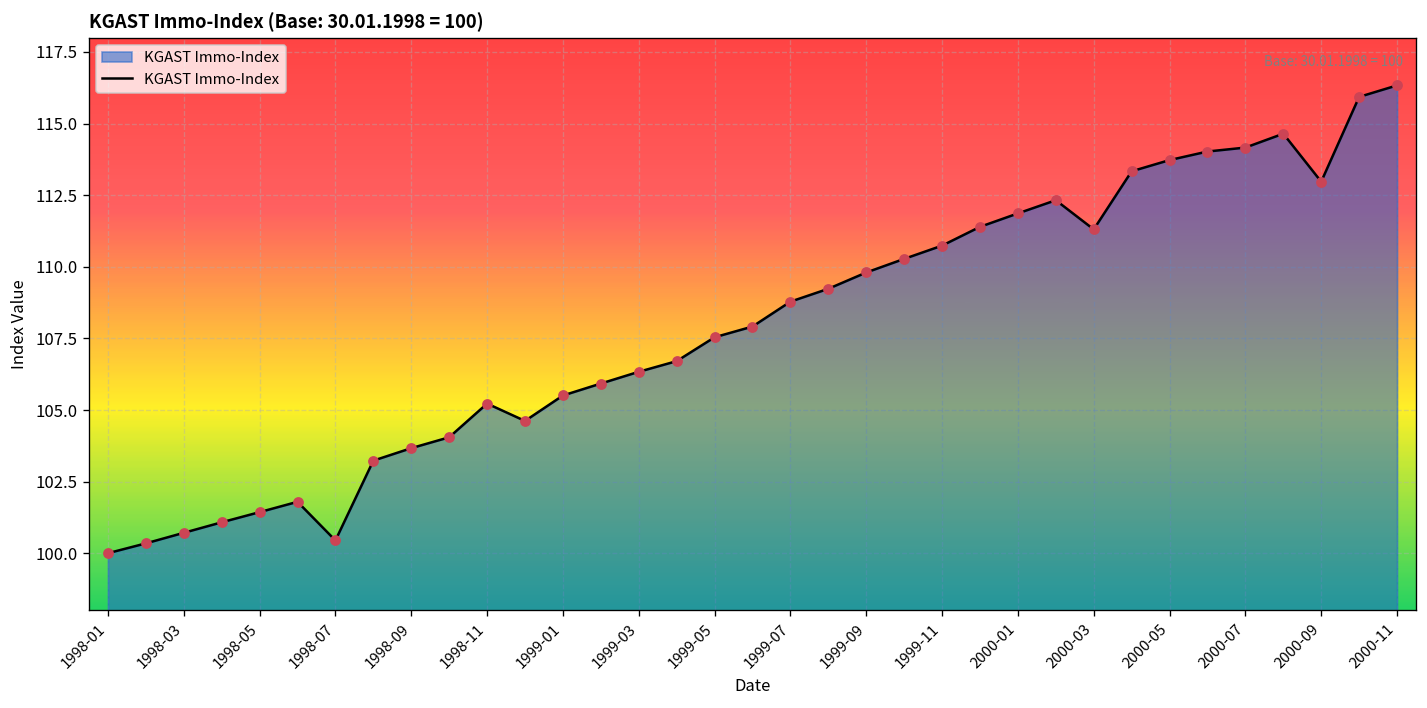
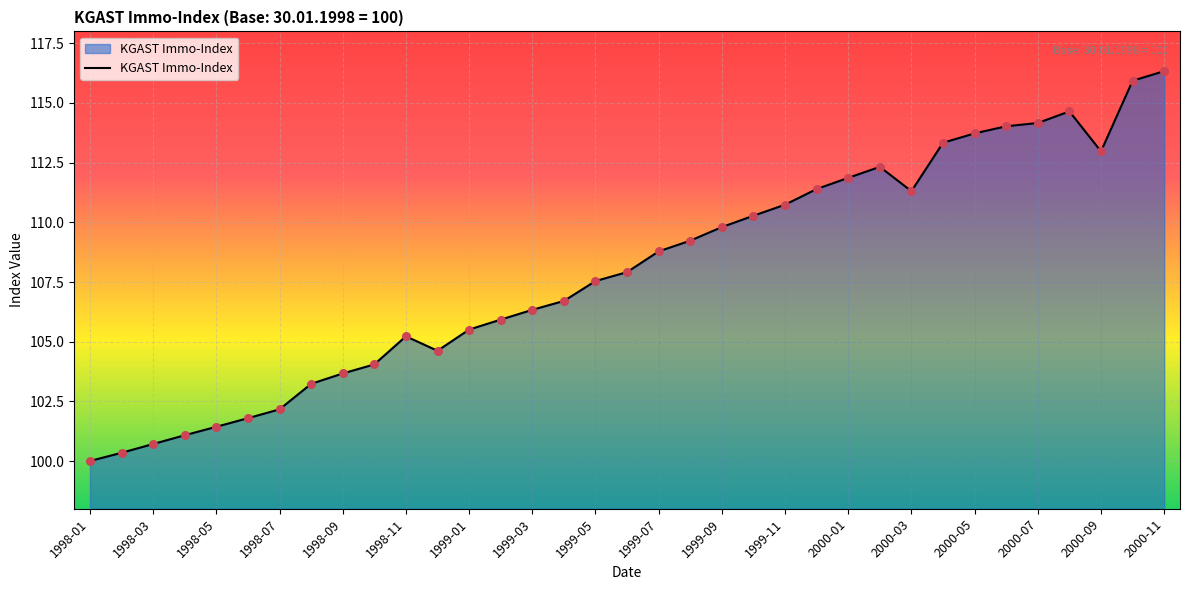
  {
    "1998-01": 100.0,
    "1998-03": 100.7,
    "1998-05": 101.4,
-   "1998-07": 100.4,
+   "1998-07": 102.2,
    "1998-09": 103.7,
    "1998-11": 105.2,
    "1999-01": 105.5,
    "1999-03": 106.3,
    "1999-05": 107.5,
    "1999-07": 108.8,
    "1999-09": 109.8,
    "1999-11": 110.7,
    "2000-01": 111.9,
    "2000-03": 111.3,
    "2000-05": 113.7,
    "2000-07": 114.2,
    "2000-09": 113.0
  }
